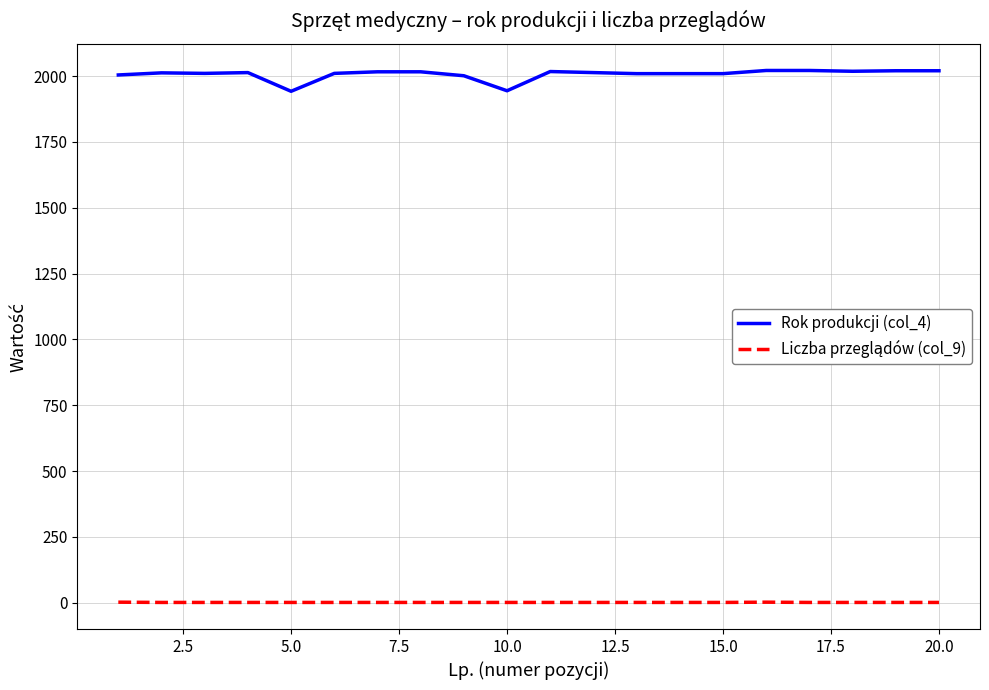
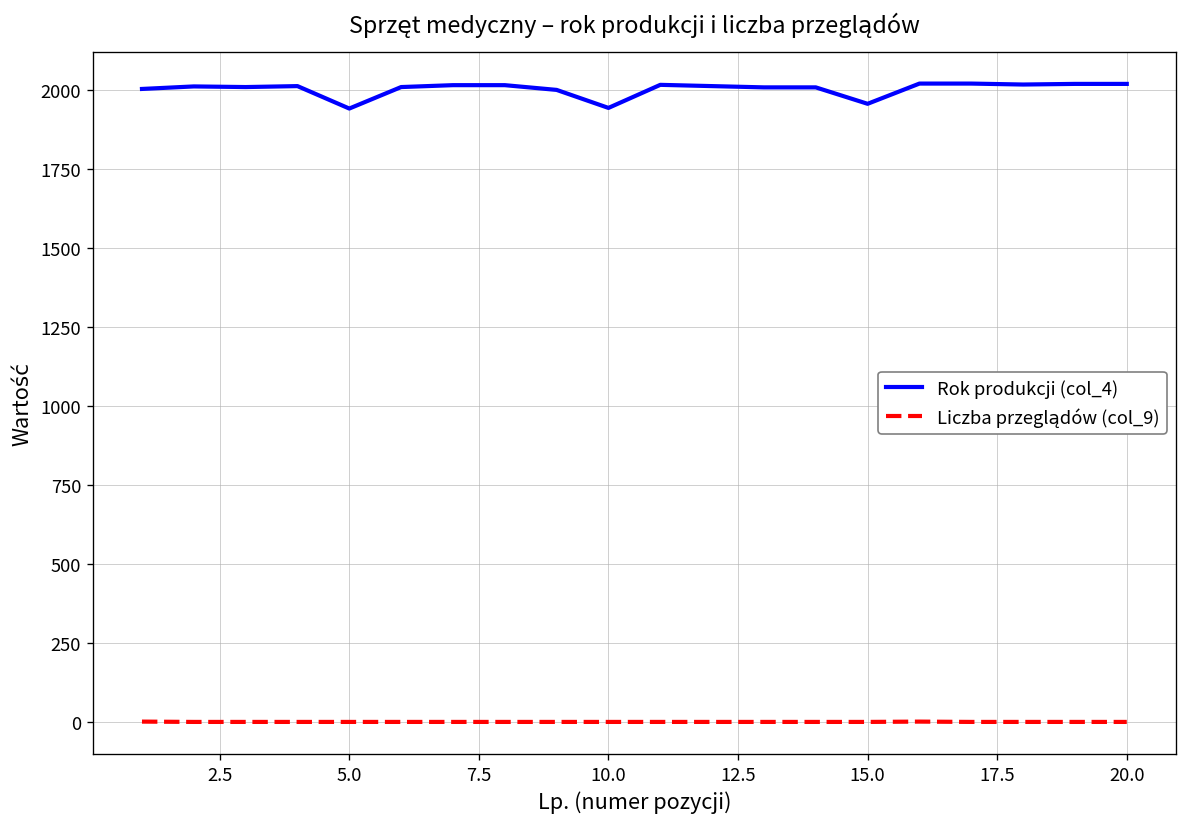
  {
    "Rok produkcji (col_4)": {
      "5.0": 1940,
      "10.0": 1940,
-     "15.0": 2010,
+     "15.0": 1960,
      "20.0": 2020
    },
    "Liczba przeglądów (col_9)": {
      "5.0": 0,
      "10.0": 0,
      "15.0": 0,
      "20.0": 0
    }
  }
